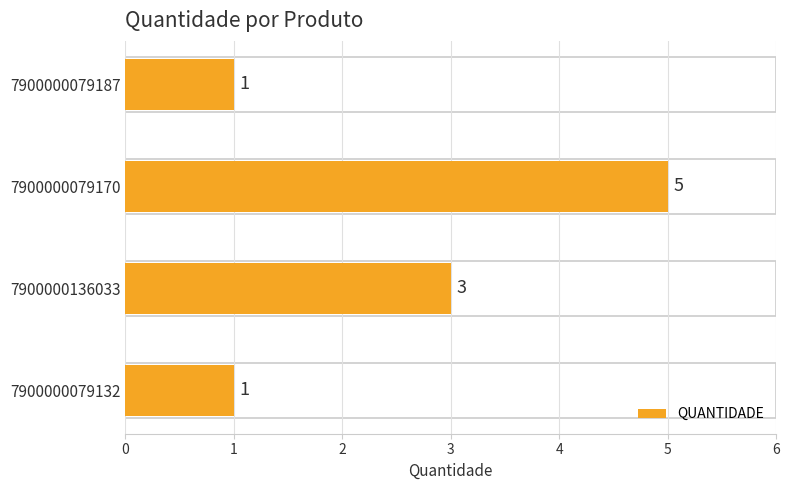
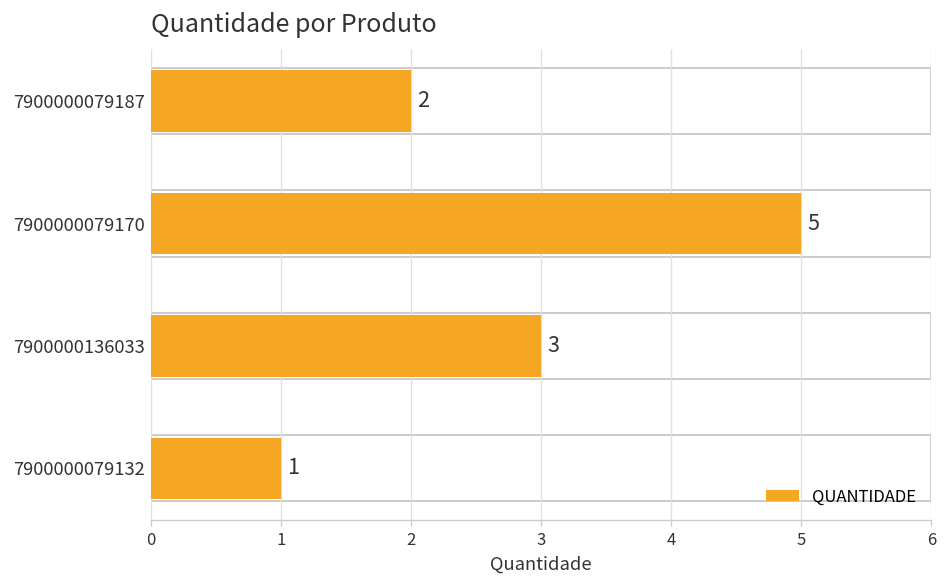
  {
-   "7900000079187": 1,
+   "7900000079187": 2,
    "7900000079170": 5,
    "7900000136033": 3,
    "7900000079132": 1
  }
